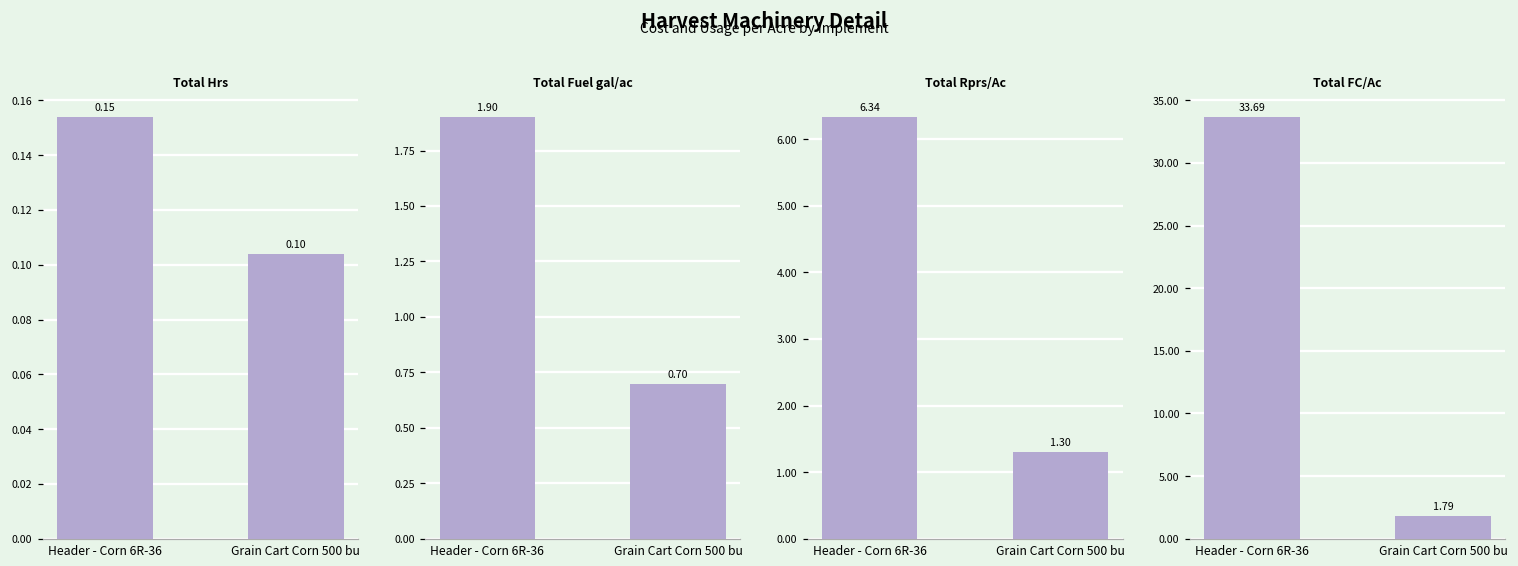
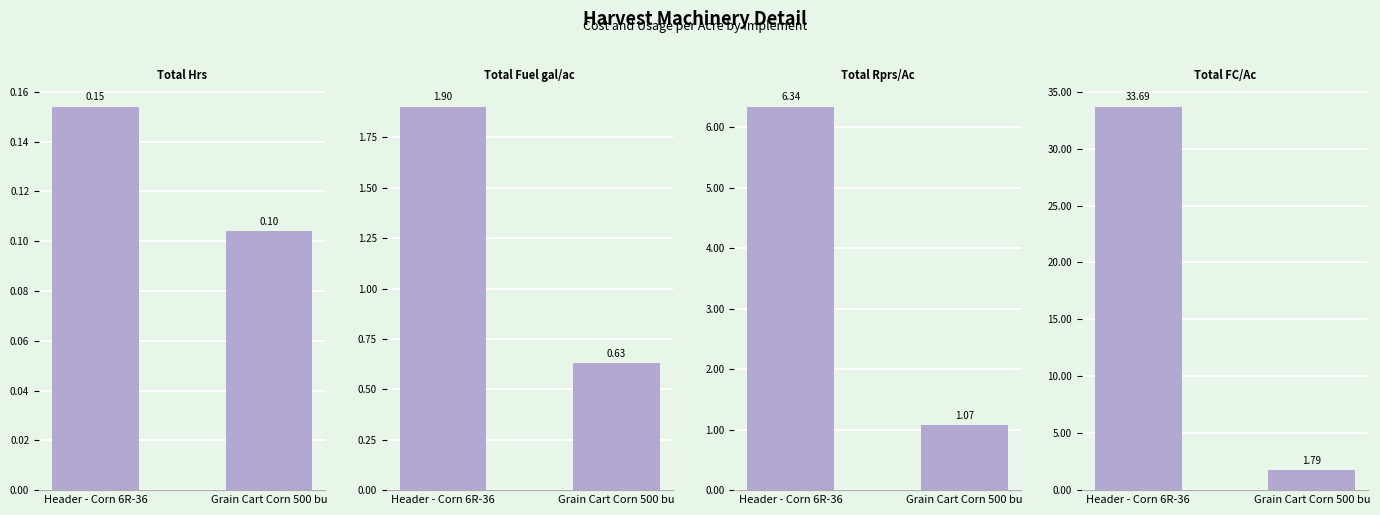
  {
    "Total Hrs": {
      "Header - Corn 6R-36": 0.15,
      "Grain Cart Corn 500 bu": 0.10
    },
    "Total Fuel gal/ac": {
      "Header - Corn 6R-36": 1.90,
-     "Grain Cart Corn 500 bu": 0.70
+     "Grain Cart Corn 500 bu": 0.63
    },
    "Total Rprs/Ac": {
      "Header - Corn 6R-36": 6.34,
-     "Grain Cart Corn 500 bu": 1.30
+     "Grain Cart Corn 500 bu": 1.07
    },
    "Total FC/Ac": {
      "Header - Corn 6R-36": 33.69,
      "Grain Cart Corn 500 bu": 1.79
    }
  }
